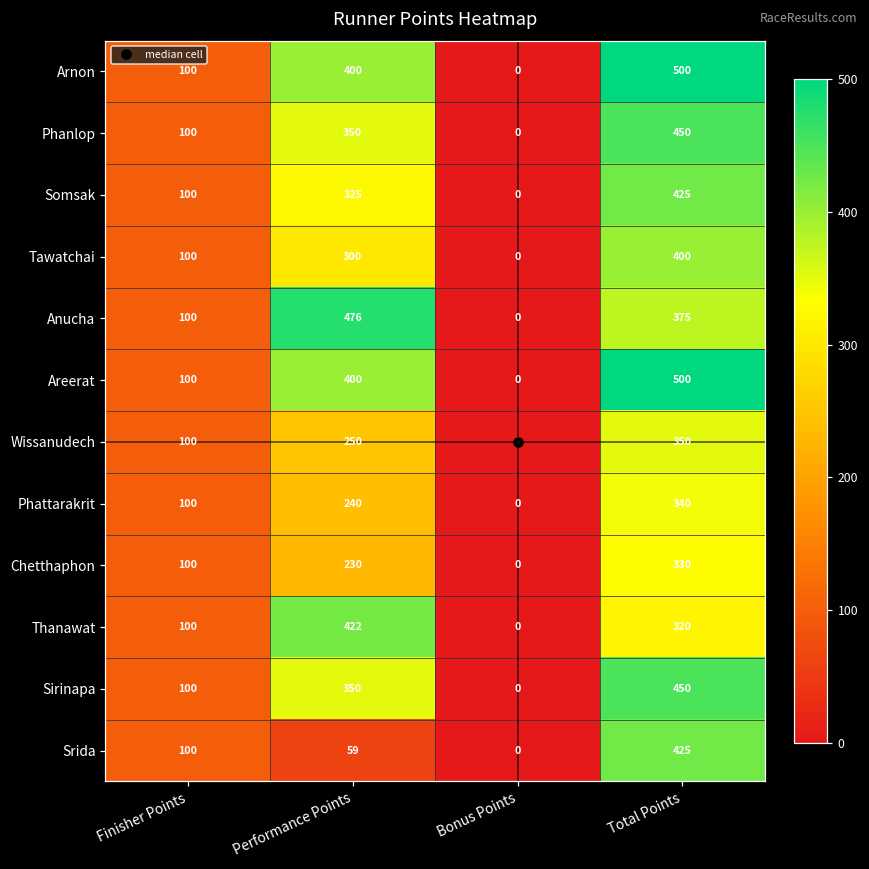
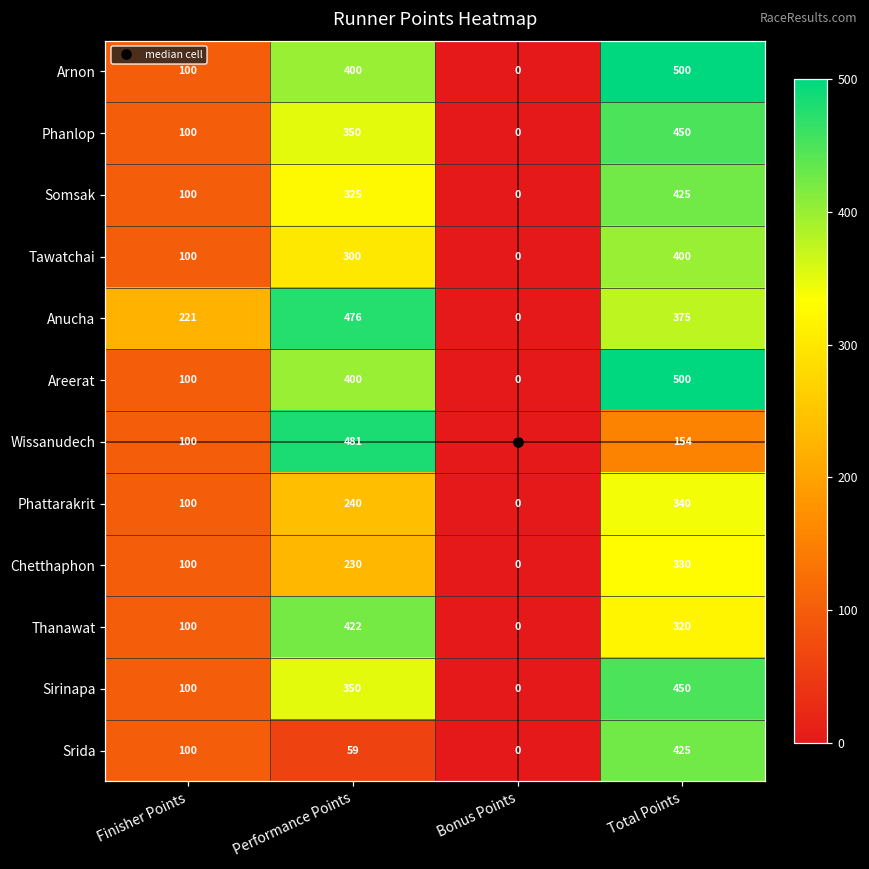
  {
    "Arnon": {
      "Finisher Points": 100,
      "Performance Points": 400,
      "Bonus Points": 0,
      "Total Points": 500
    },
    "Phanlop": {
      "Finisher Points": 100,
      "Performance Points": 350,
      "Bonus Points": 0,
      "Total Points": 450
    },
    "Somsak": {
      "Finisher Points": 100,
      "Performance Points": 325,
      "Bonus Points": 0,
      "Total Points": 425
    },
    "Tawatchai": {
      "Finisher Points": 100,
      "Performance Points": 300,
      "Bonus Points": 0,
      "Total Points": 400
    },
    "Anucha": {
-     "Finisher Points": 100,
+     "Finisher Points": 221,
      "Performance Points": 476,
      "Bonus Points": 0,
      "Total Points": 375
    },
    "Areerat": {
      "Finisher Points": 100,
      "Performance Points": 400,
      "Bonus Points": 0,
      "Total Points": 500
    },
    "Wissanudech": {
      "Finisher Points": 100,
-     "Performance Points": 250,
-     "Total Points": 350
+     "Performance Points": 481,
+     "Total Points": 154
    },
    "Phattarakrit": {
      "Finisher Points": 100,
      "Performance Points": 240,
      "Bonus Points": 0,
      "Total Points": 340
    },
    "Chetthaphon": {
      "Finisher Points": 100,
      "Performance Points": 230,
      "Bonus Points": 0,
      "Total Points": 330
    },
    "Thanawat": {
      "Finisher Points": 100,
      "Performance Points": 422,
      "Bonus Points": 0,
      "Total Points": 320
    },
    "Sirinapa": {
      "Finisher Points": 100,
      "Performance Points": 350,
      "Bonus Points": 0,
      "Total Points": 450
    },
    "Srida": {
      "Finisher Points": 100,
      "Performance Points": 59,
      "Bonus Points": 0,
      "Total Points": 425
    }
  }
